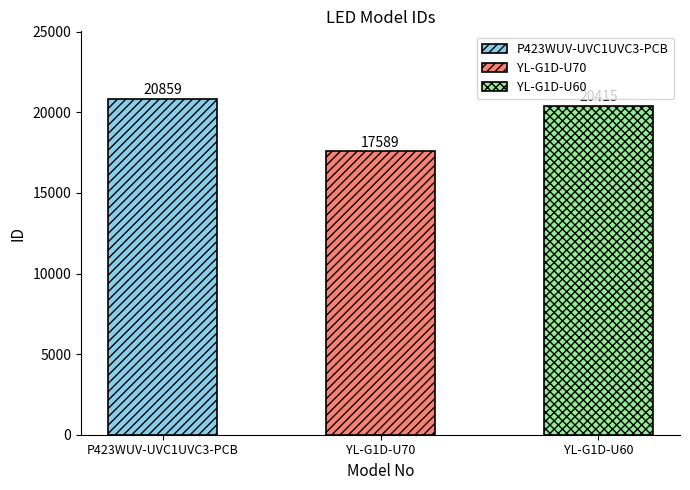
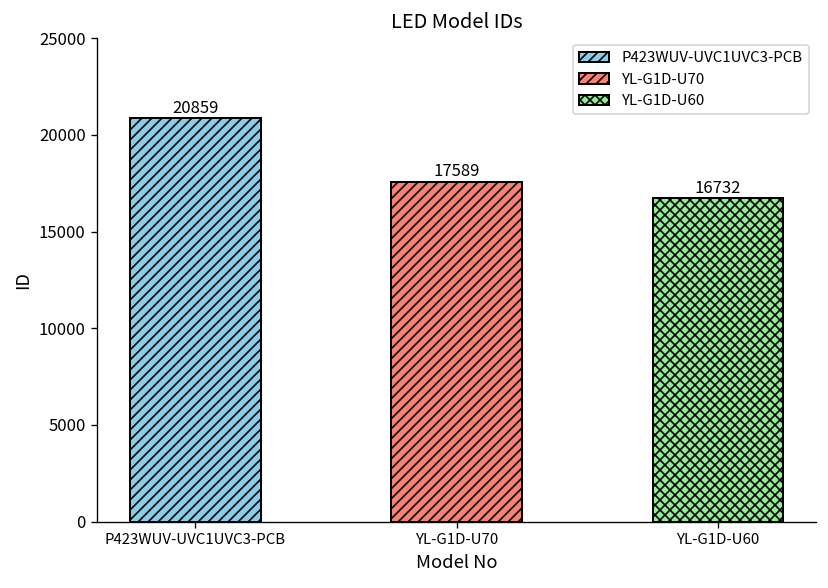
  {
-   "YL-G1D-U60": 20400
+   "YL-G1D-U60": 16700
  }
